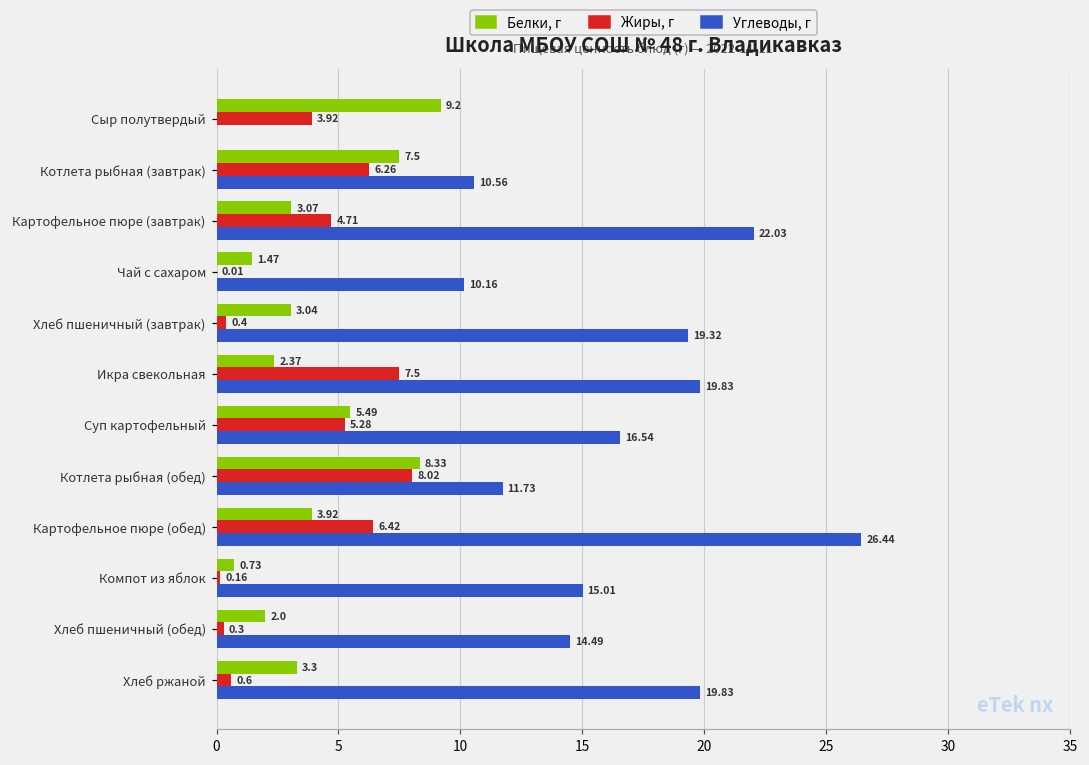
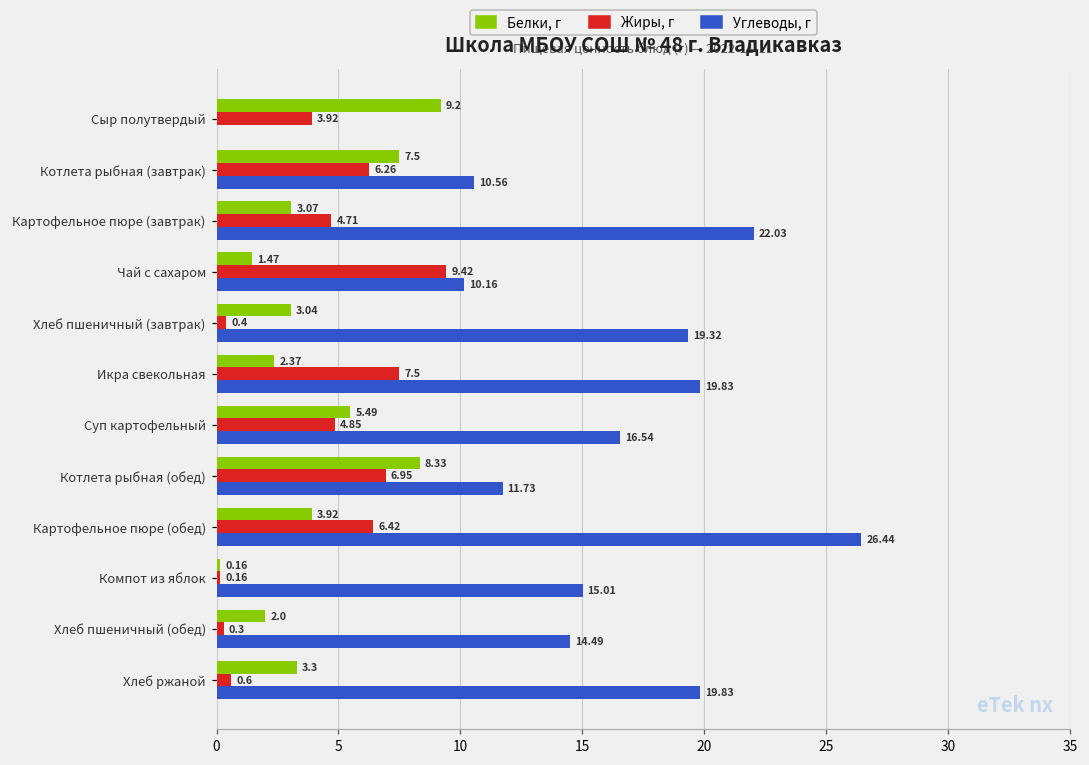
  {
    "Белки, г": {
      "Сыр полутвердый": 9.2,
      "Котлета рыбная (завтрак)": 7.5,
      "Картофельное пюре (завтрак)": 3.07,
      "Чай с сахаром": 1.47,
      "Хлеб пшеничный (завтрак)": 3.04,
      "Икра свекольная": 2.37,
      "Суп картофельный": 5.49,
      "Котлета рыбная (обед)": 8.33,
      "Картофельное пюре (обед)": 3.92,
-     "Компот из яблок": 0.73,
+     "Компот из яблок": 0.16,
      "Хлеб пшеничный (обед)": 2.0,
      "Хлеб ржаной": 3.3
    },
    "Жиры, г": {
      "Сыр полутвердый": 3.92,
      "Котлета рыбная (завтрак)": 6.26,
      "Картофельное пюре (завтрак)": 4.71,
-     "Чай с сахаром": 0.01,
+     "Чай с сахаром": 9.42,
      "Хлеб пшеничный (завтрак)": 0.4,
      "Икра свекольная": 7.5,
-     "Суп картофельный": 5.28,
-     "Котлета рыбная (обед)": 8.02,
+     "Суп картофельный": 4.85,
+     "Котлета рыбная (обед)": 6.95,
      "Картофельное пюре (обед)": 6.42,
      "Компот из яблок": 0.16,
      "Хлеб пшеничный (обед)": 0.3,
      "Хлеб ржаной": 0.6
    },
    "Углеводы, г": {
      "Котлета рыбная (завтрак)": 10.56,
      "Картофельное пюре (завтрак)": 22.03,
      "Чай с сахаром": 10.16,
      "Хлеб пшеничный (завтрак)": 19.32,
      "Икра свекольная": 19.83,
      "Суп картофельный": 16.54,
      "Котлета рыбная (обед)": 11.73,
      "Картофельное пюре (обед)": 26.44,
      "Компот из яблок": 15.01,
      "Хлеб пшеничный (обед)": 14.49,
      "Хлеб ржаной": 19.83
    }
  }
